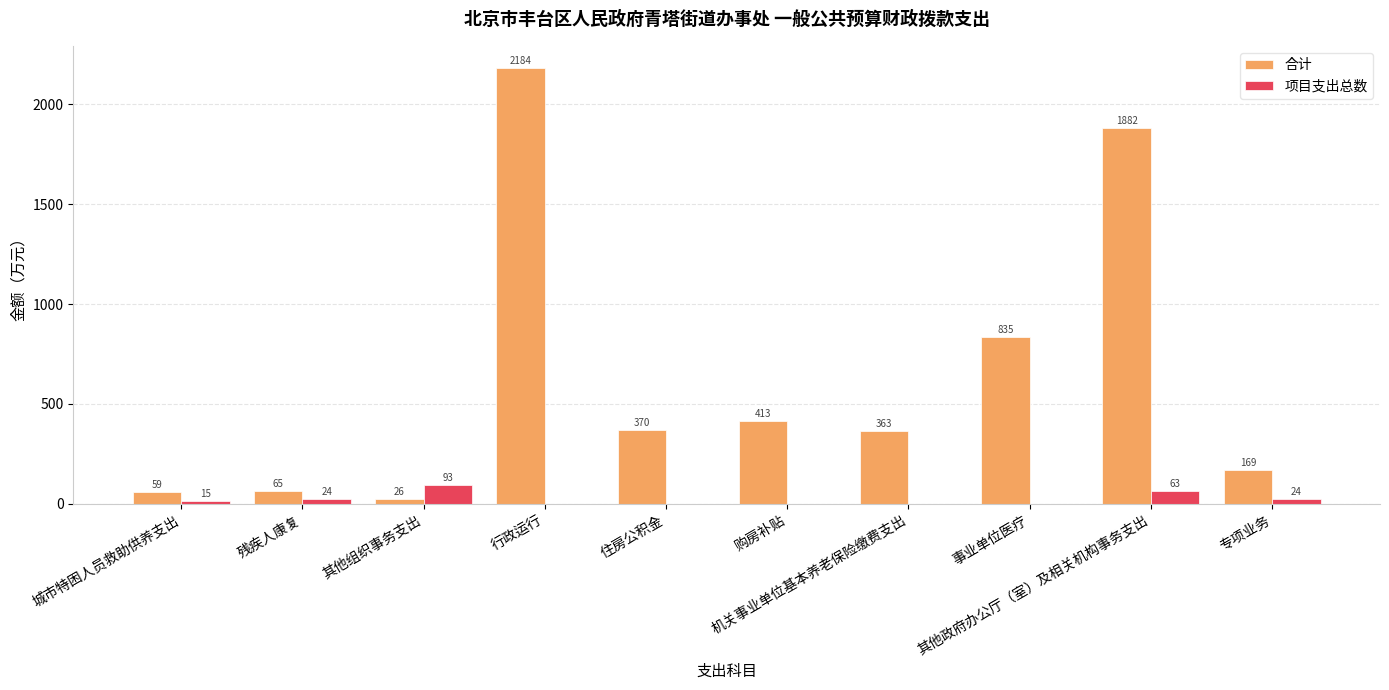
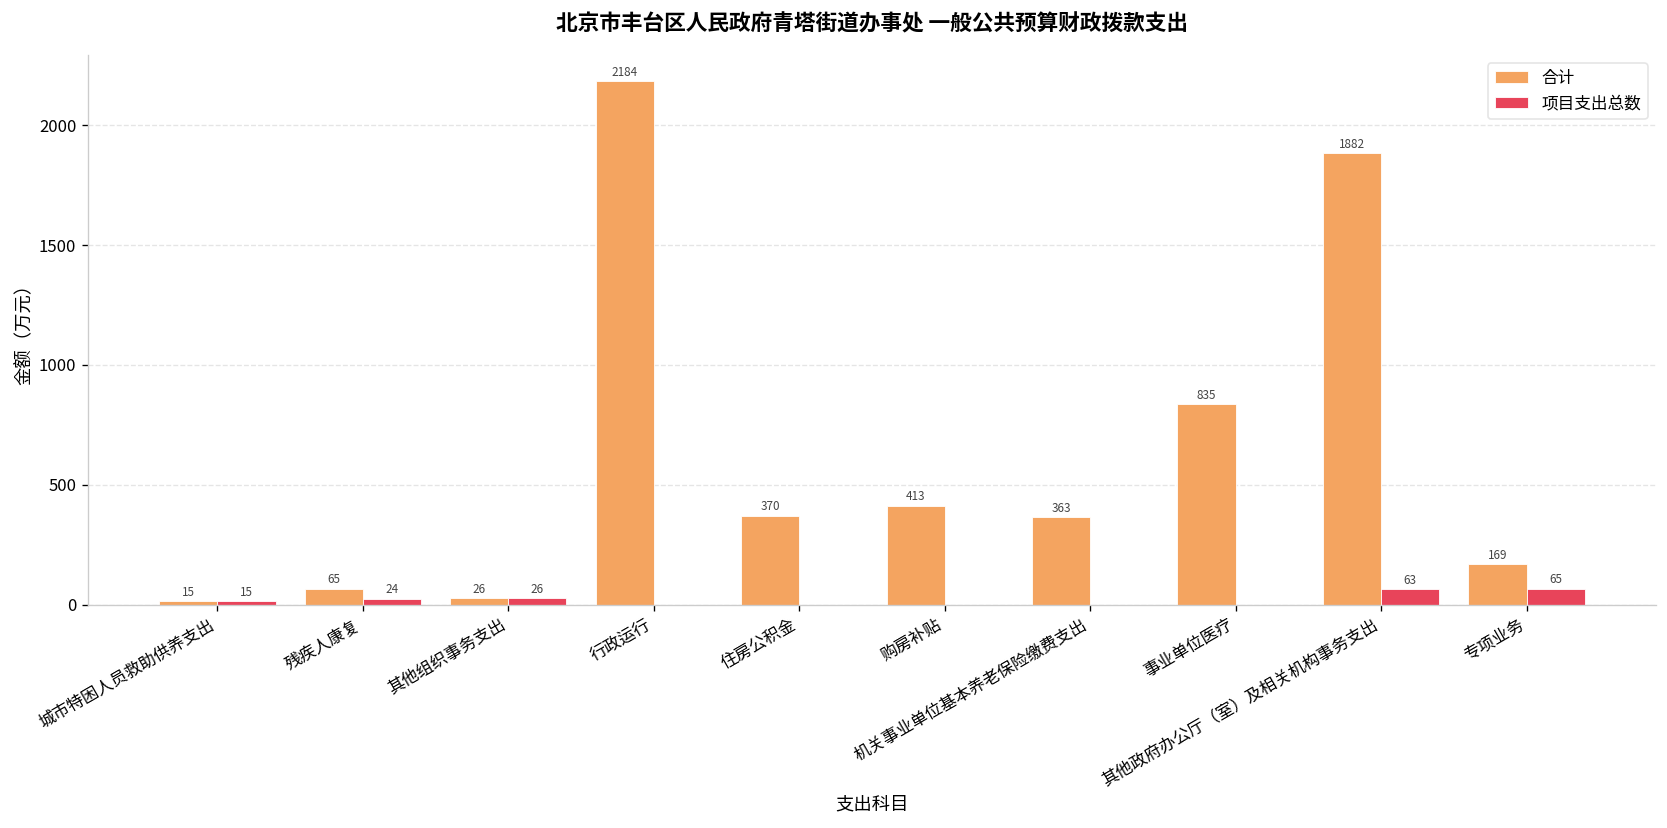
  {
    "合计": {
-     "城市特困人员救助供养支出": 59,
+     "城市特困人员救助供养支出": 15,
      "残疾人康复": 65,
      "其他组织事务支出": 26,
      "行政运行": 2184,
      "住房公积金": 370,
      "购房补贴": 413,
      "机关事业单位基本养老保险缴费支出": 363,
      "事业单位医疗": 835,
      "其他政府办公厅（室）及相关机构事务支出": 1882,
      "专项业务": 169
    },
    "项目支出总数": {
      "城市特困人员救助供养支出": 15,
      "残疾人康复": 24,
-     "其他组织事务支出": 93,
+     "其他组织事务支出": 26,
      "其他政府办公厅（室）及相关机构事务支出": 63,
-     "专项业务": 24
+     "专项业务": 65
    }
  }
